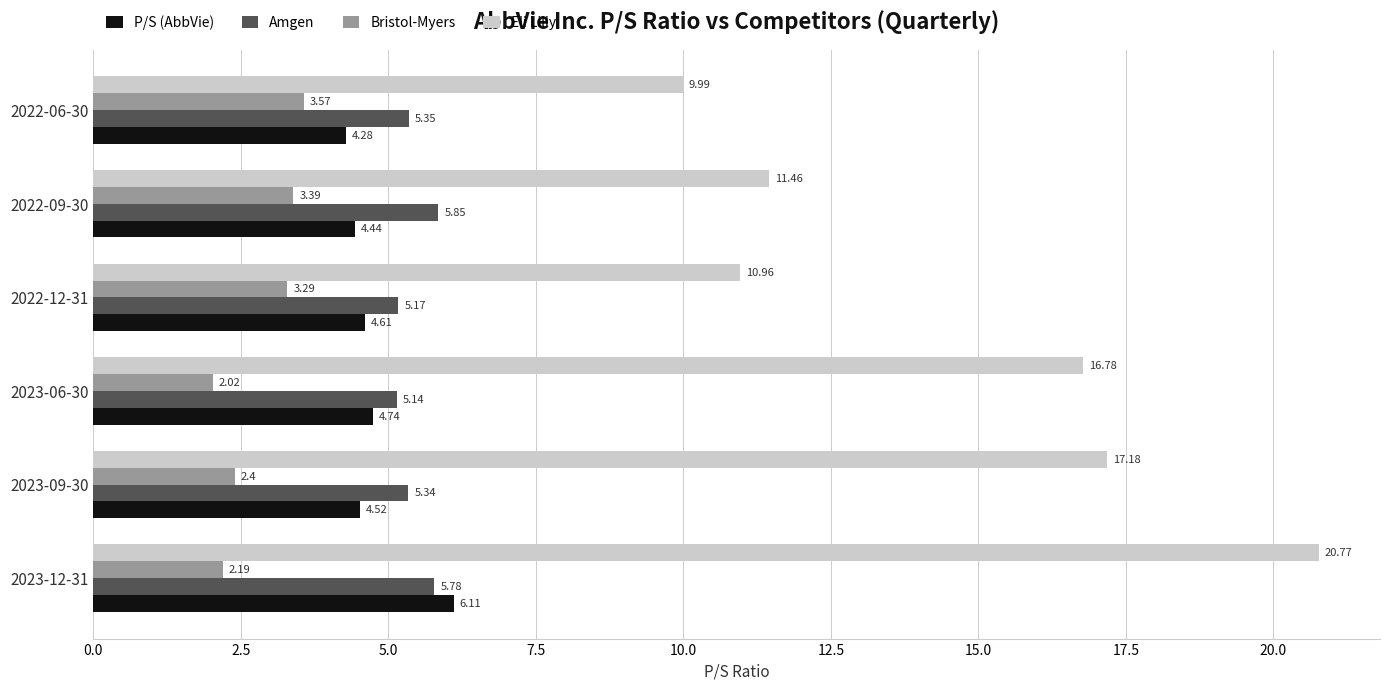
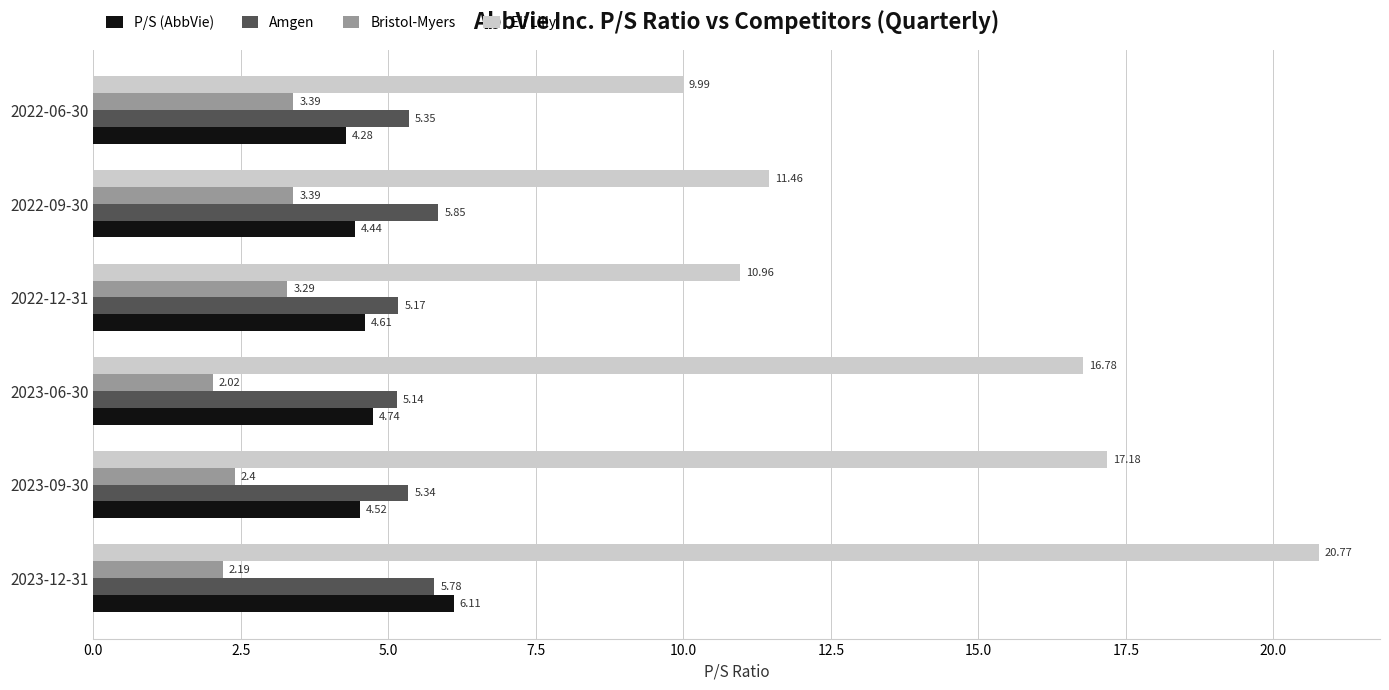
  {
    "P/S (AbbVie)": {
      "2022-06-30": 4.28,
      "2022-09-30": 4.44,
      "2022-12-31": 4.61,
      "2023-06-30": 4.74,
      "2023-09-30": 4.52,
      "2023-12-31": 6.11
    },
    "Amgen": {
      "2022-06-30": 5.35,
      "2022-09-30": 5.85,
      "2022-12-31": 5.17,
      "2023-06-30": 5.14,
      "2023-09-30": 5.34,
      "2023-12-31": 5.78
    },
    "Bristol-Myers": {
-     "2022-06-30": 3.57,
+     "2022-06-30": 3.39,
      "2022-09-30": 3.39,
      "2022-12-31": 3.29,
      "2023-06-30": 2.02,
      "2023-09-30": 2.4,
      "2023-12-31": 2.19
    },
    "Eli Lilly": {
      "2022-06-30": 9.99,
      "2022-09-30": 11.46,
      "2022-12-31": 10.96,
      "2023-06-30": 16.78,
      "2023-09-30": 17.18,
      "2023-12-31": 20.77
    }
  }
